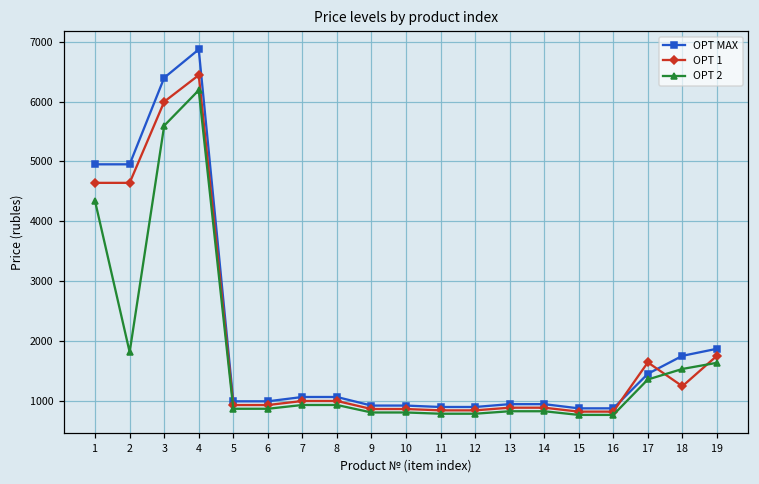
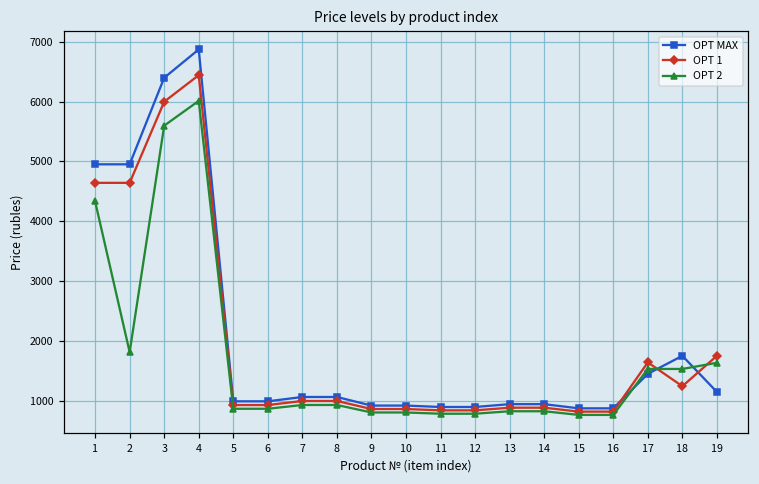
  {
    "OPT MAX": {
      "1": 5000,
      "2": 5000,
      "3": 6400,
      "4": 6900,
      "5": 1000,
      "6": 1000,
      "7": 1100,
      "8": 1100,
      "9": 900,
      "10": 900,
      "11": 900,
      "12": 900,
      "13": 900,
      "14": 900,
      "15": 900,
      "16": 900,
      "17": 1500,
      "18": 1800,
-     "19": 1900
+     "19": 1200
    },
    "OPT 1": {
      "1": 4600,
      "2": 4600,
      "3": 6000,
      "4": 6400,
      "5": 900,
      "6": 900,
      "7": 1000,
      "8": 1000,
      "9": 900,
      "10": 900,
      "11": 800,
      "12": 800,
      "13": 900,
      "14": 900,
      "15": 800,
      "16": 800,
      "17": 1600,
      "18": 1200,
      "19": 1800
    },
    "OPT 2": {
      "1": 4300,
      "2": 1800,
      "3": 5600,
-     "4": 6200,
+     "4": 6000,
      "5": 900,
      "6": 900,
      "7": 900,
      "8": 900,
      "9": 800,
      "10": 800,
      "11": 800,
      "12": 800,
      "13": 800,
      "14": 800,
      "15": 800,
      "16": 800,
-     "17": 1400,
+     "17": 1500,
      "18": 1500,
      "19": 1600
    }
  }
